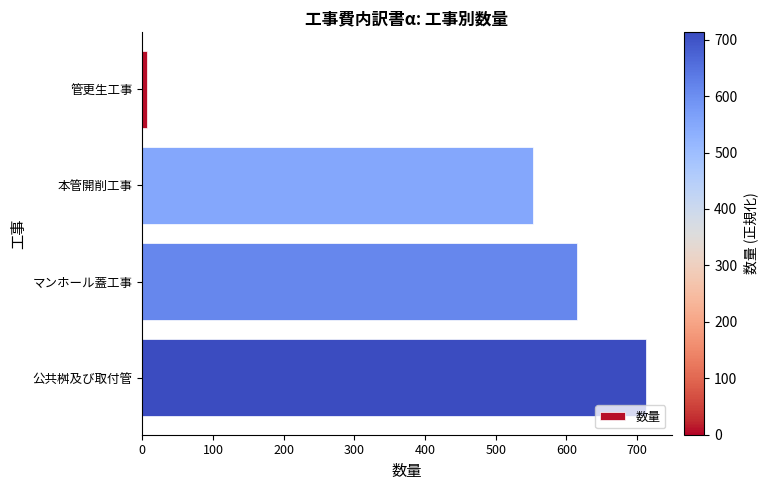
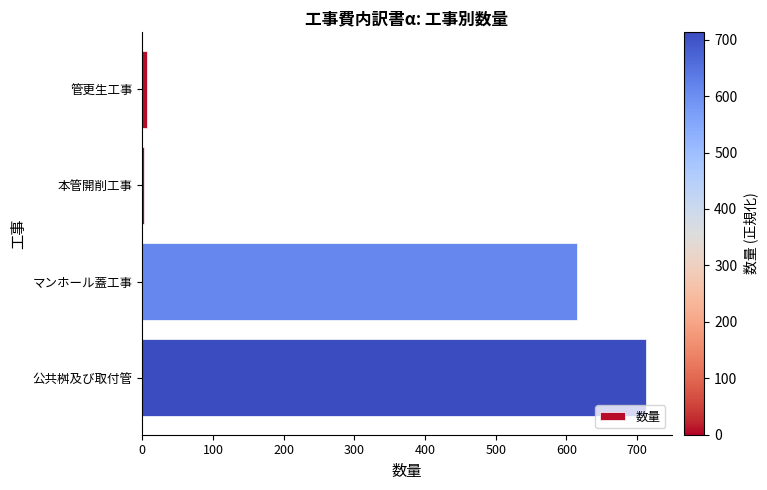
  {
    "管更生工事": 10,
-   "本管開削工事": 550,
+   "本管開削工事": 0,
    "マンホール蓋工事": 620,
    "公共桝及び取付管": 710
  }
